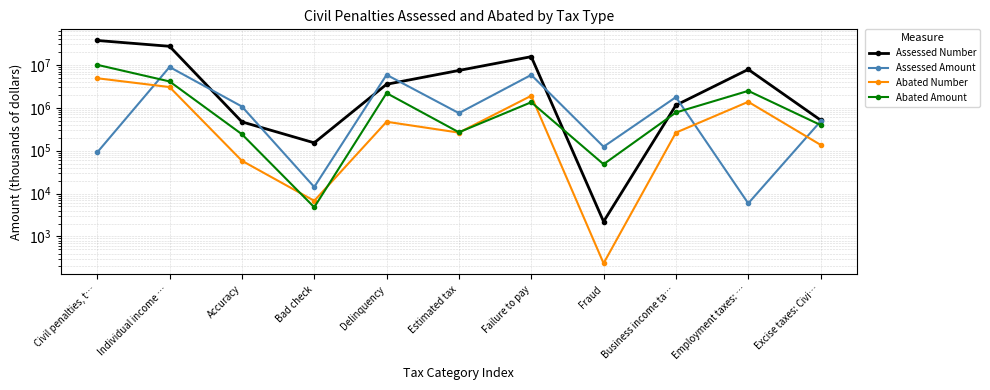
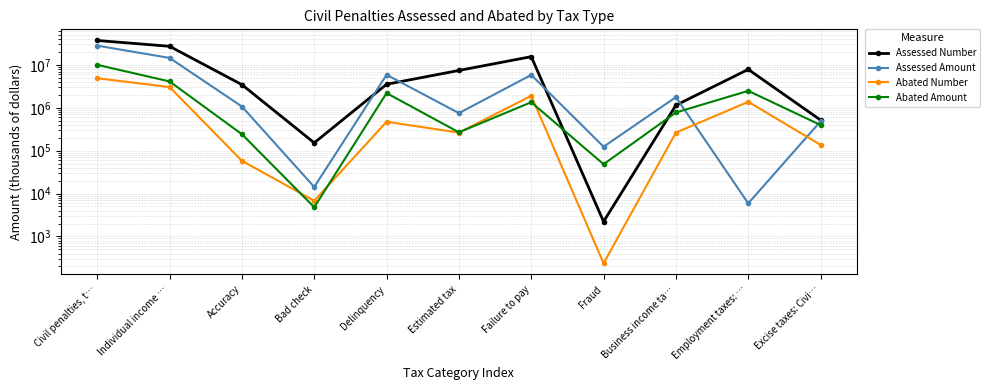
  {
    "Assessed Number": {
      "Civil penalties, t…": 40000000,
      "Individual income …": 30000000,
-     "Accuracy": 500000,
+     "Accuracy": 3000000,
      "Bad check": 150000,
      "Delinquency": 4000000,
      "Estimated tax": 7000000,
      "Failure to pay": 16000000,
      "Fraud": 2000,
      "Business income ta…": 1100000,
      "Employment taxes: …": 8000000
    },
    "Assessed Amount": {
-     "Civil penalties, t…": 90000,
-     "Individual income …": 9000000,
+     "Civil penalties, t…": 30000000,
+     "Individual income …": 15000000,
      "Accuracy": 1100000,
      "Bad check": 14000,
      "Delinquency": 6000000,
      "Estimated tax": 700000,
      "Failure to pay": 6000000,
      "Fraud": 120000,
      "Business income ta…": 1800000,
      "Employment taxes: …": 6000
    },
    "Abated Number": {
      "Civil penalties, t…": 5000000,
      "Individual income …": 3000000,
      "Accuracy": 60000,
      "Bad check": 7000,
      "Delinquency": 500000,
      "Failure to pay": 2000000,
      "Fraud": 200,
      "Business income ta…": 300000,
      "Employment taxes: …": 1400000,
      "Excise taxes: Civi…": 140000
    },
    "Abated Amount": {
      "Civil penalties, t…": 10000000,
      "Individual income …": 4000000,
      "Accuracy": 200000,
      "Bad check": 5000,
      "Delinquency": 2000000,
      "Failure to pay": 1300000,
      "Fraud": 50000,
      "Business income ta…": 800000,
      "Employment taxes: …": 2000000,
      "Excise taxes: Civi…": 400000
    }
  }
